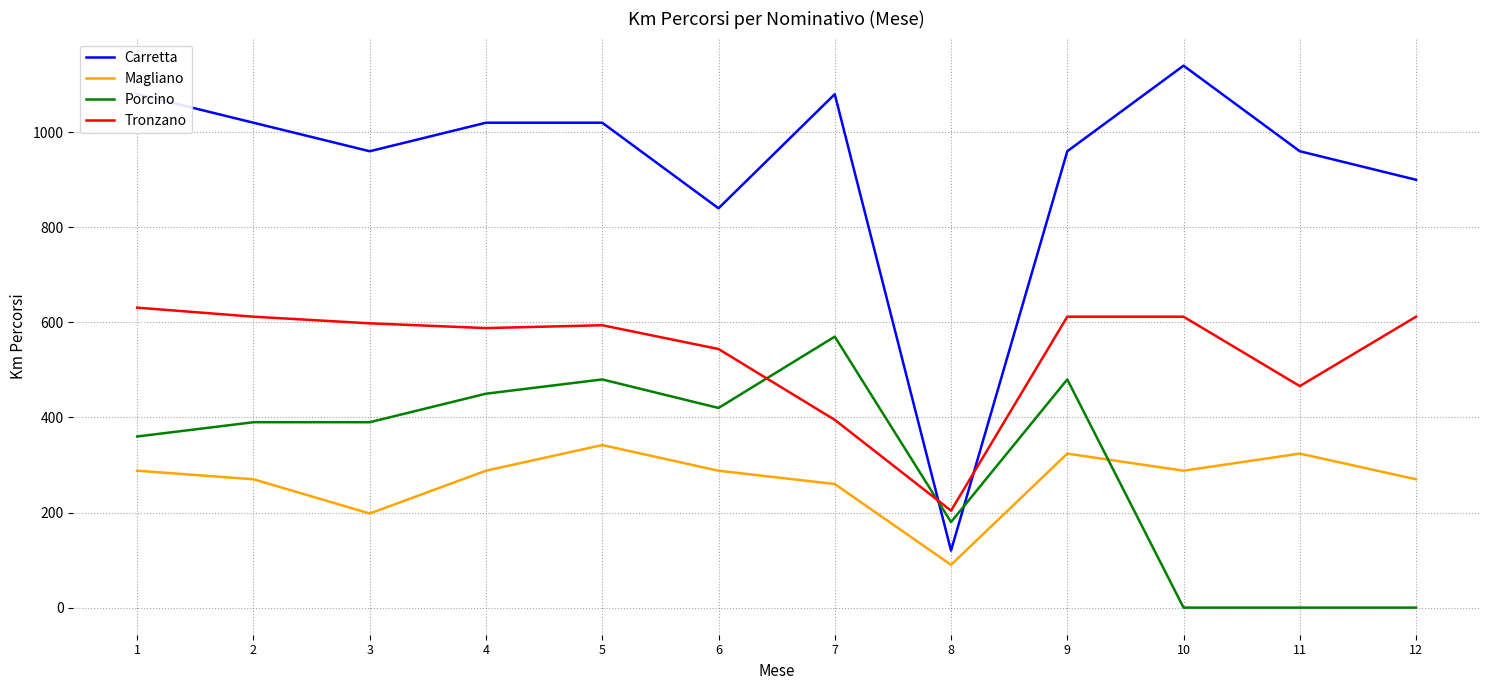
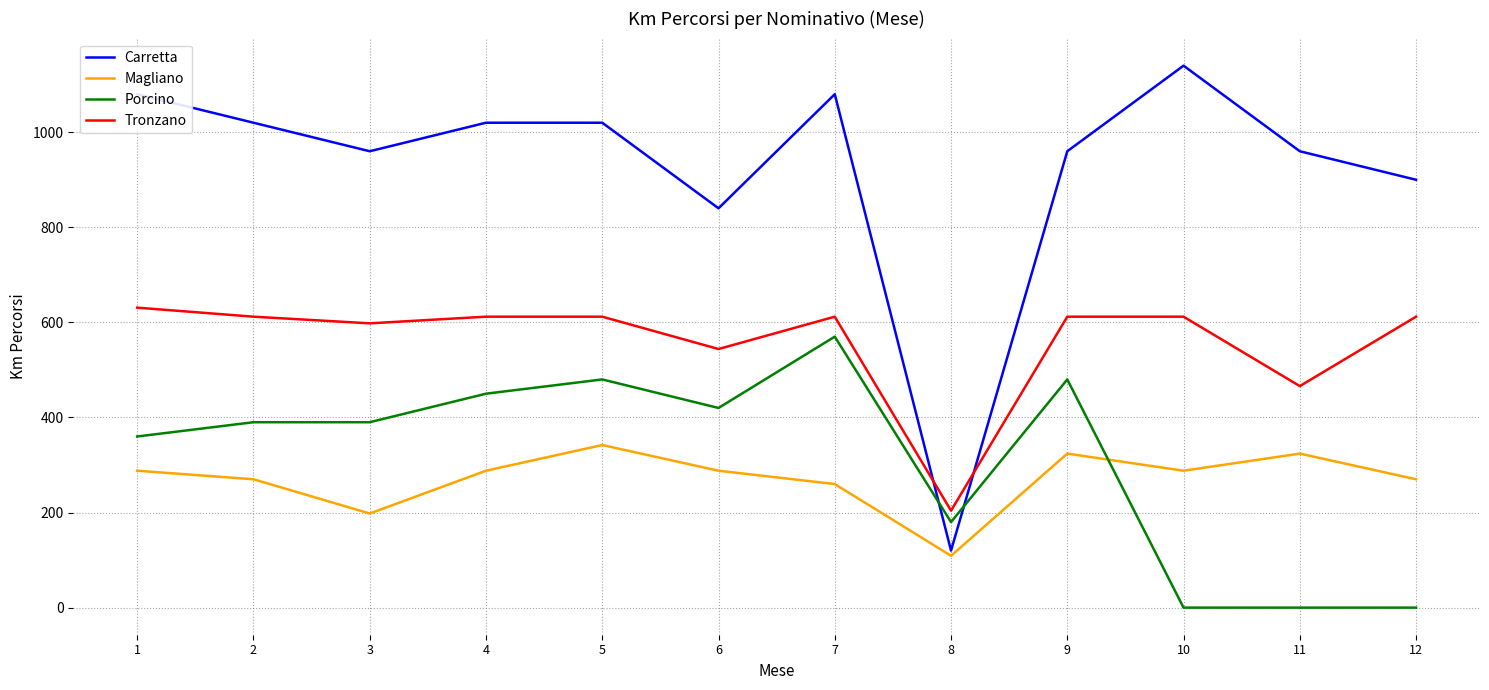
  {
    "Carretta": {
      "2": 1020,
      "3": 960,
      "4": 1020,
      "5": 1020,
      "6": 840,
      "7": 1080,
      "8": 120,
      "9": 960,
      "10": 1140,
      "11": 960,
      "12": 900
    },
    "Magliano": {
      "1": 290,
      "2": 270,
      "3": 200,
      "4": 290,
      "5": 340,
      "6": 290,
      "7": 260,
-     "8": 90,
+     "8": 110,
      "9": 320,
      "10": 290,
      "11": 320,
      "12": 270
    },
    "Porcino": {
      "1": 360,
      "2": 390,
      "3": 390,
      "4": 450,
      "5": 480,
      "6": 420,
      "7": 570,
      "8": 180,
      "9": 480,
      "10": 0,
      "11": 0,
      "12": 0
    },
    "Tronzano": {
      "1": 630,
      "2": 610,
      "3": 600,
-     "4": 590,
-     "5": 590,
+     "4": 610,
+     "5": 610,
      "6": 540,
-     "7": 400,
+     "7": 610,
      "8": 200,
      "9": 610,
      "10": 610,
      "11": 470,
      "12": 610
    }
  }
